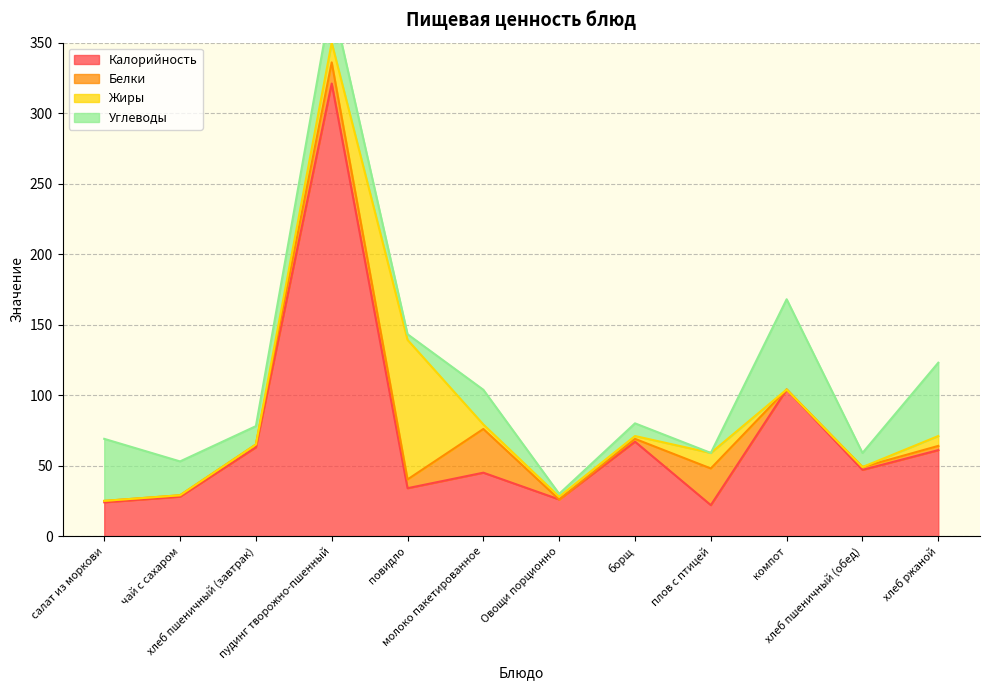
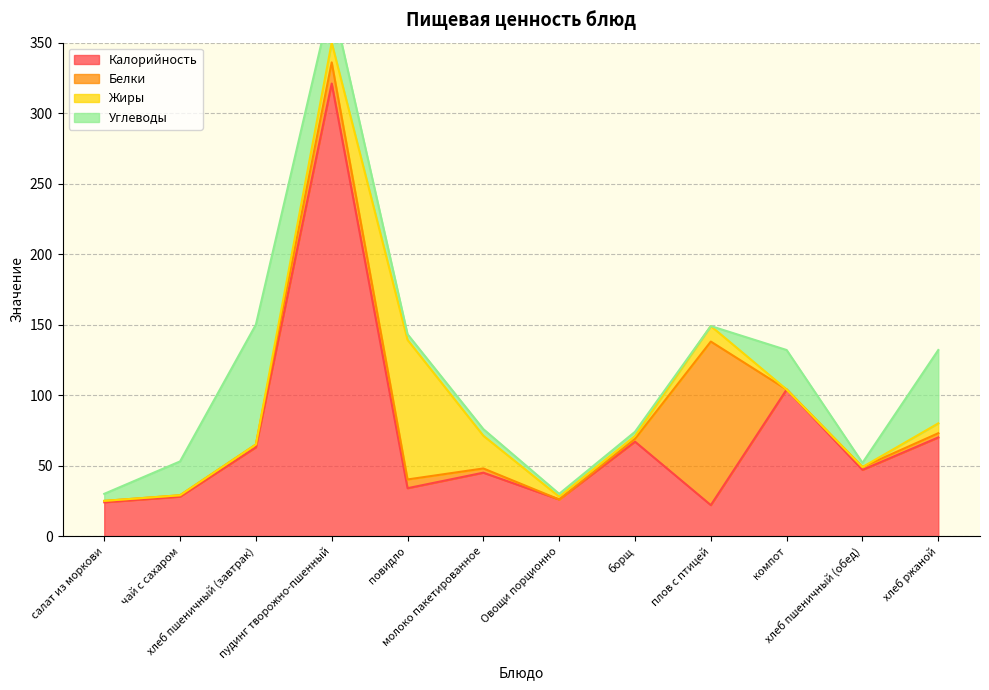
  {
    "Калорийность": {
      "хлеб пшеничный (завтрак)": 63,
      "пудинг творожно-пшенный": 321,
      "повидло": 34,
      "молоко пакетированное": 45,
      "борщ": 67,
      "плов с птицей": 22,
      "хлеб пшеничный (обед)": 47,
-     "хлеб ржаной": 61
+     "хлеб ржаной": 70
    },
    "Белки": {
      "пудинг творожно-пшенный": 15,
      "повидло": 6,
-     "молоко пакетированное": 31,
+     "молоко пакетированное": 3,
      "борщ": 2,
-     "плов с птицей": 26,
+     "плов с птицей": 116,
      "хлеб ржаной": 3
    },
    "Жиры": {
      "пудинг творожно-пшенный": 14,
      "повидло": 99,
-     "молоко пакетированное": 3,
+     "молоко пакетированное": 23,
      "Овощи порционно": 2,
      "борщ": 2,
      "хлеб ржаной": 7
    },
    "Углеводы": {
-     "салат из моркови": 44,
+     "салат из моркови": 5,
      "чай с сахаром": 24,
-     "хлеб пшеничный (завтрак)": 13,
+     "хлеб пшеничный (завтрак)": 85,
      "повидло": 4,
-     "молоко пакетированное": 25,
+     "молоко пакетированное": 5,
      "Овощи порционно": 2,
-     "борщ": 9,
-     "компот": 64,
-     "хлеб пшеничный (обед)": 10,
+     "борщ": 3,
+     "компот": 28,
+     "хлеб пшеничный (обед)": 3,
      "хлеб ржаной": 52
    }
  }
